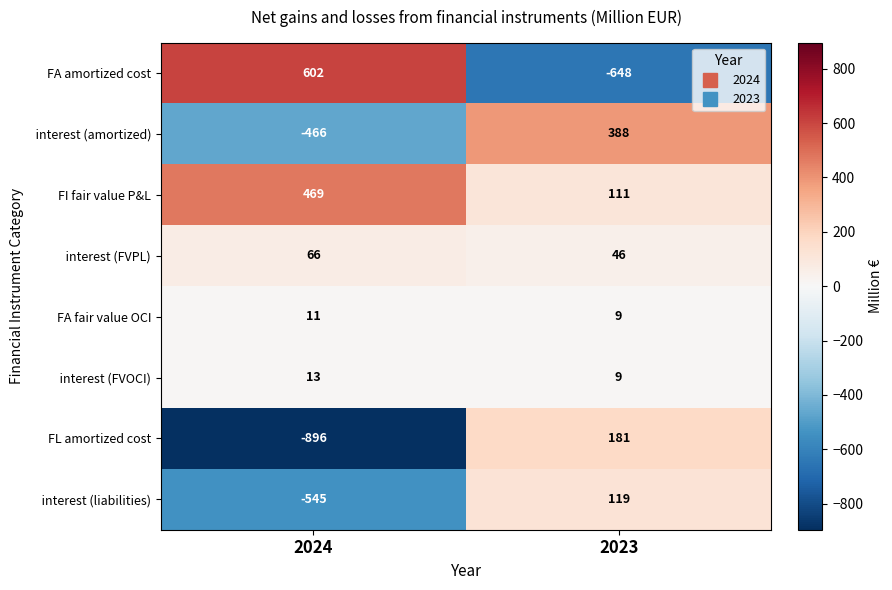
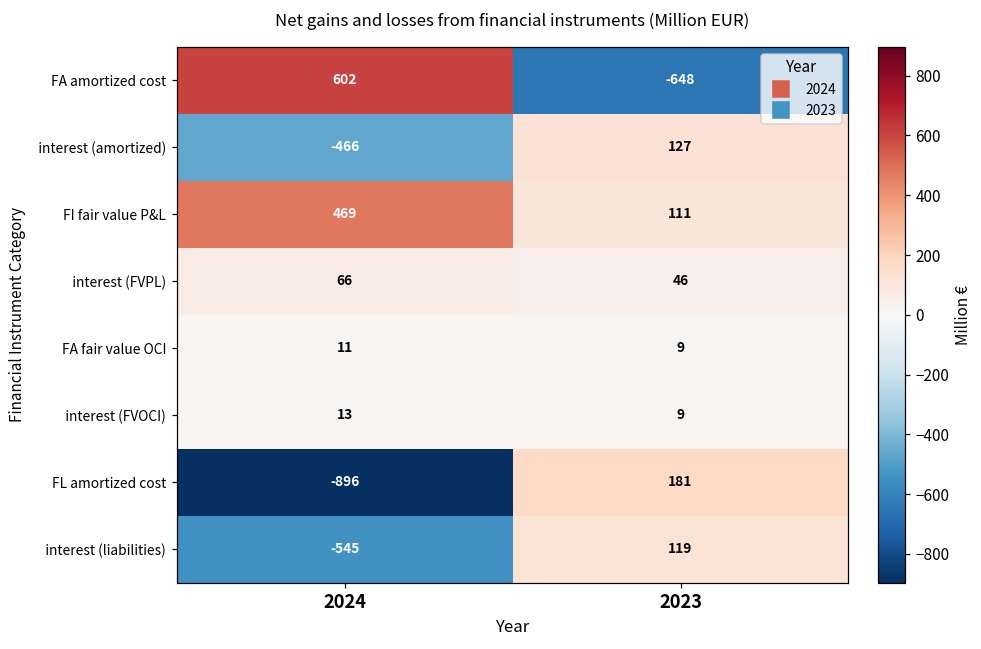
  {
    "FA amortized cost": {
      "2024": 602,
      "2023": -648
    },
    "interest (amortized)": {
      "2024": -466,
-     "2023": 388
+     "2023": 127
    },
    "FI fair value P&L": {
      "2024": 469,
      "2023": 111
    },
    "interest (FVPL)": {
      "2024": 66,
      "2023": 46
    },
    "FA fair value OCI": {
      "2024": 11,
      "2023": 9
    },
    "interest (FVOCI)": {
      "2024": 13,
      "2023": 9
    },
    "FL amortized cost": {
      "2024": -896,
      "2023": 181
    },
    "interest (liabilities)": {
      "2024": -545,
      "2023": 119
    }
  }
